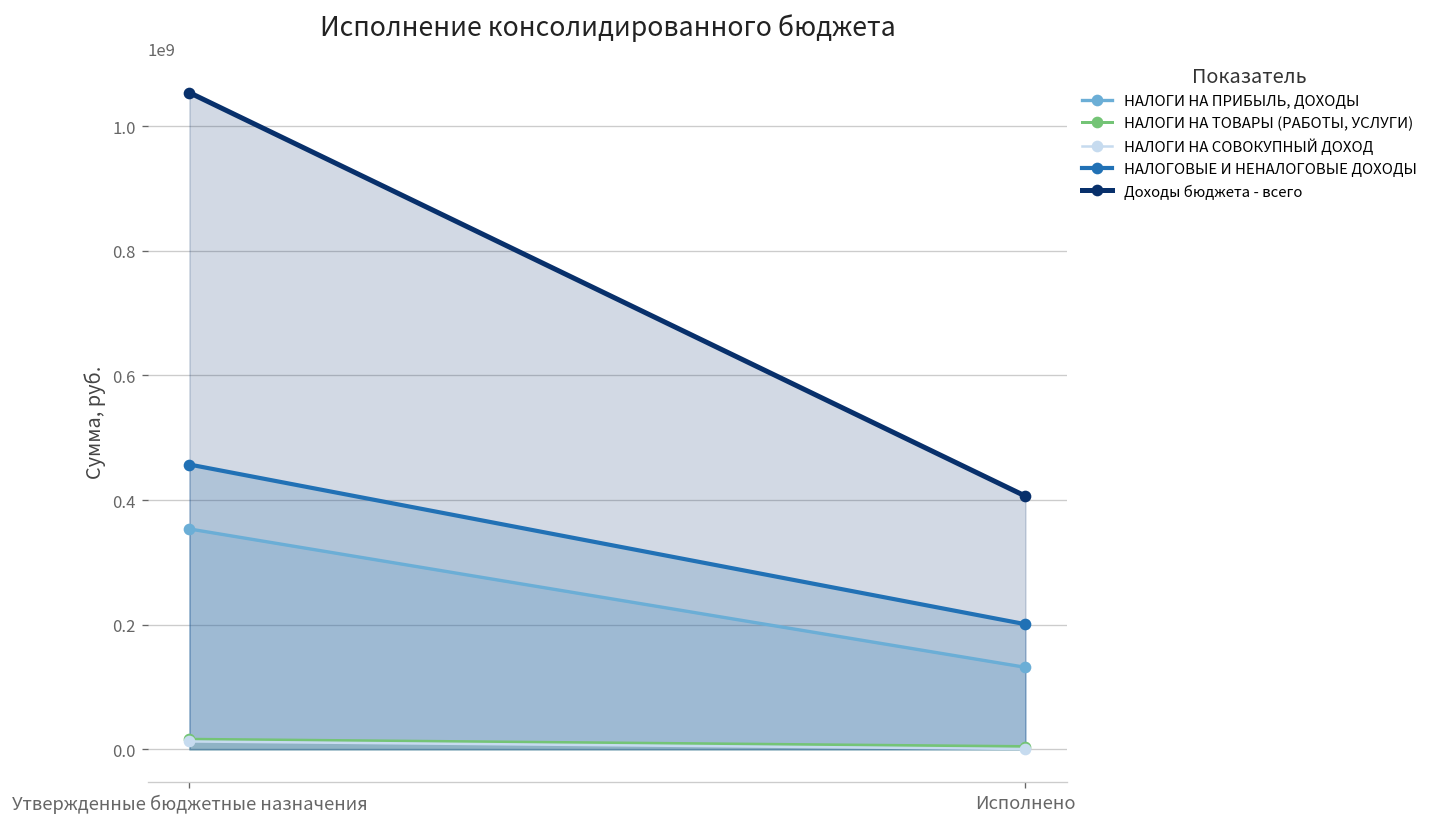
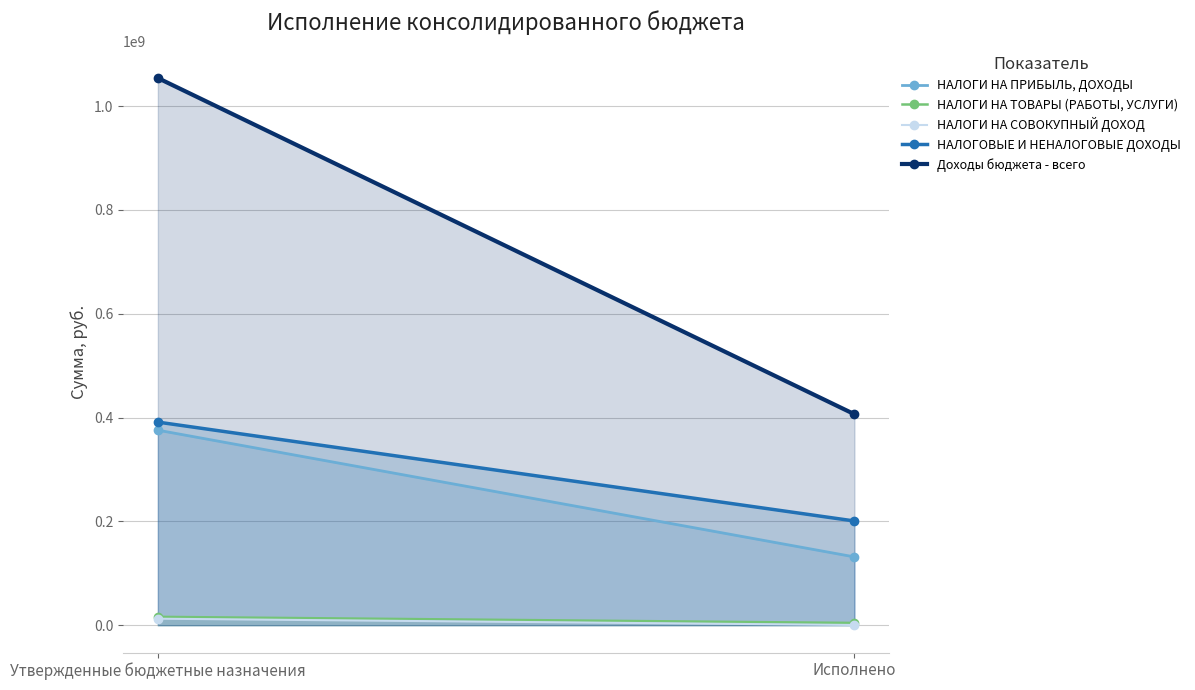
  {
    "НАЛОГИ НА ПРИБЫЛЬ, ДОХОДЫ": {
-     "Утвержденные бюджетные назначения": 350000000,
+     "Утвержденные бюджетные назначения": 380000000,
      "Исполнено": 130000000
    },
    "НАЛОГОВЫЕ И НЕНАЛОГОВЫЕ ДОХОДЫ": {
-     "Утвержденные бюджетные назначения": 460000000,
+     "Утвержденные бюджетные назначения": 390000000,
      "Исполнено": 200000000
    },
    "Доходы бюджета - всего": {
      "Утвержденные бюджетные назначения": 1050000000,
      "Исполнено": 410000000
    }
  }
